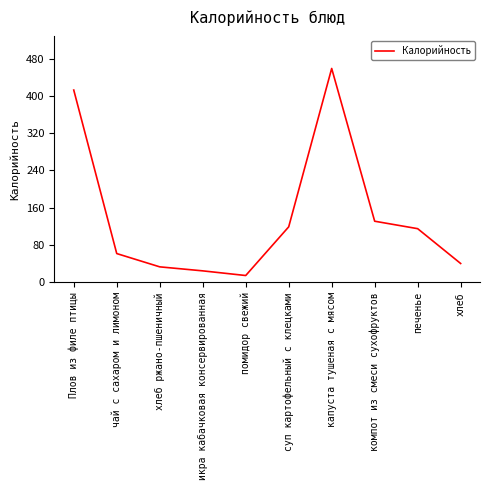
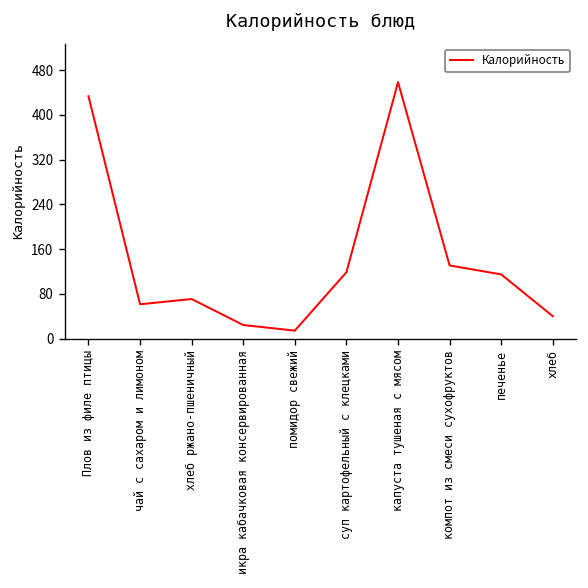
  {
-   "Плов из филе птицы": 410,
+   "Плов из филе птицы": 430,
    "чай с сахаром и лимоном": 60,
-   "хлеб ржано-пшеничный": 30,
+   "хлеб ржано-пшеничный": 70,
    "икра кабачковая консервированная": 20,
    "помидор свежий": 10,
    "суп картофельный с клецками": 120,
    "капуста тушеная с мясом": 460,
    "компот из смеси сухофруктов": 130,
    "печенье": 120,
    "хлеб": 40
  }
